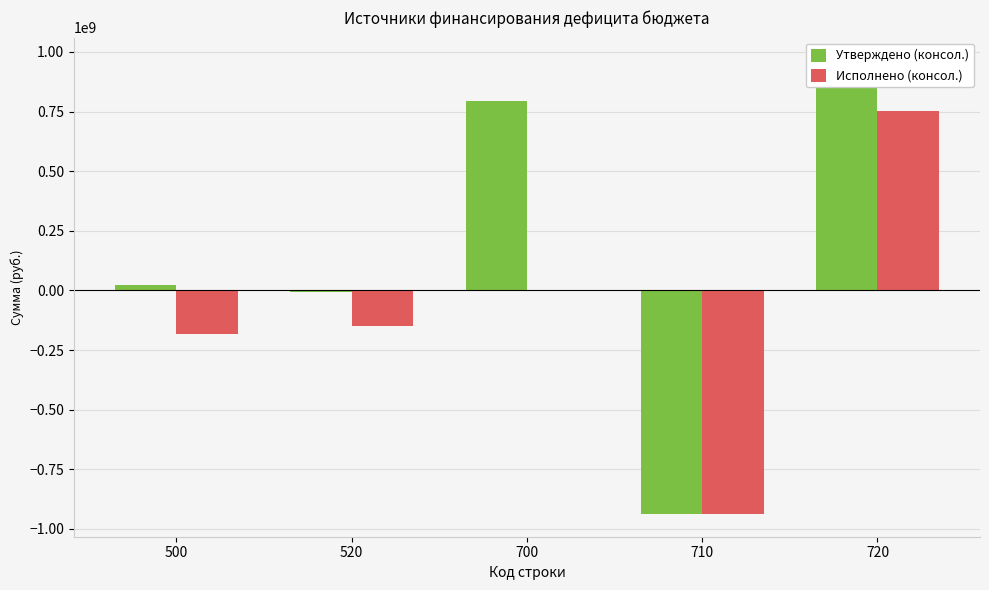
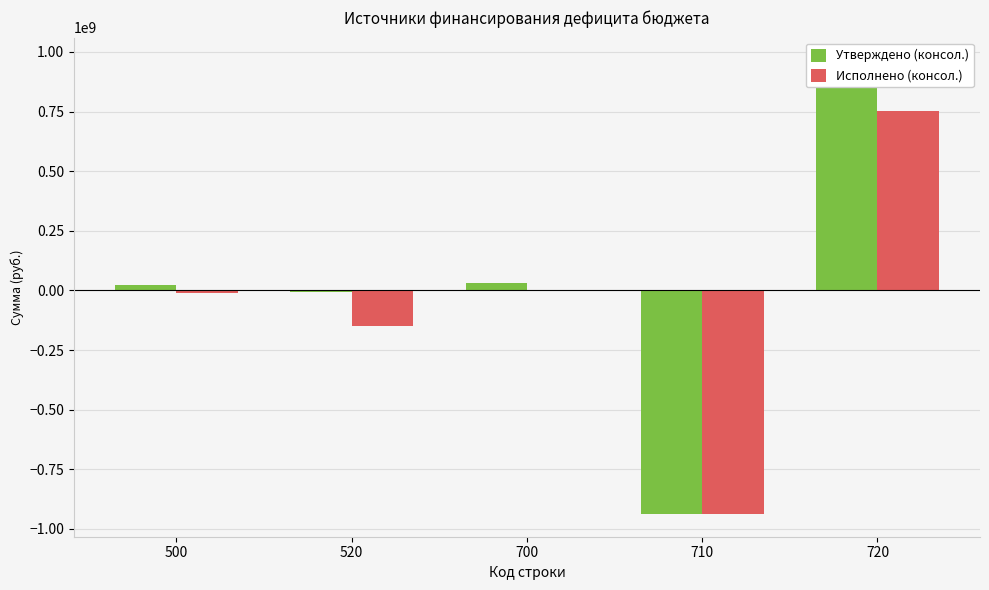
  {
    "Утверждено (консол.)": {
      "500": 20000000,
-     "700": 790000000,
+     "700": 30000000,
      "710": -940000000
    },
    "Исполнено (консол.)": {
-     "500": -180000000,
+     "500": -10000000,
      "520": -150000000,
      "710": -940000000,
      "720": 750000000
    }
  }
